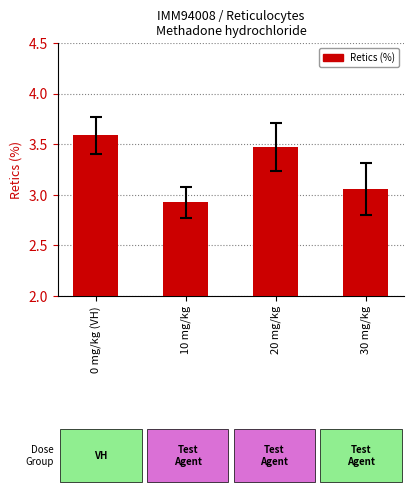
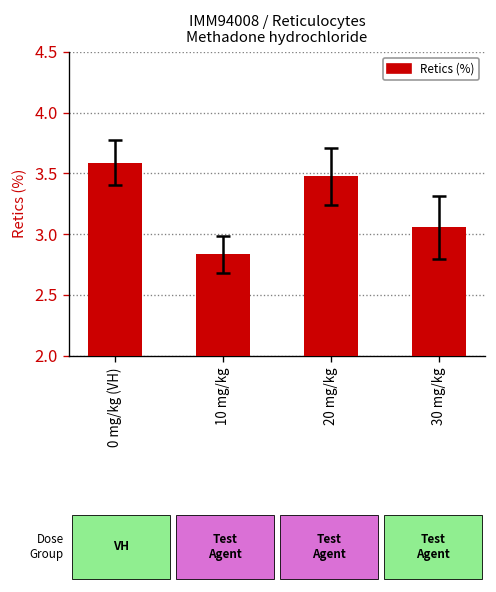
  {
    "Retics (%)": {
      "0 mg/kg (VH)": 3.59,
-     "10 mg/kg": 2.93,
+     "10 mg/kg": 2.84,
      "20 mg/kg": 3.48,
      "30 mg/kg": 3.06
    }
  }
